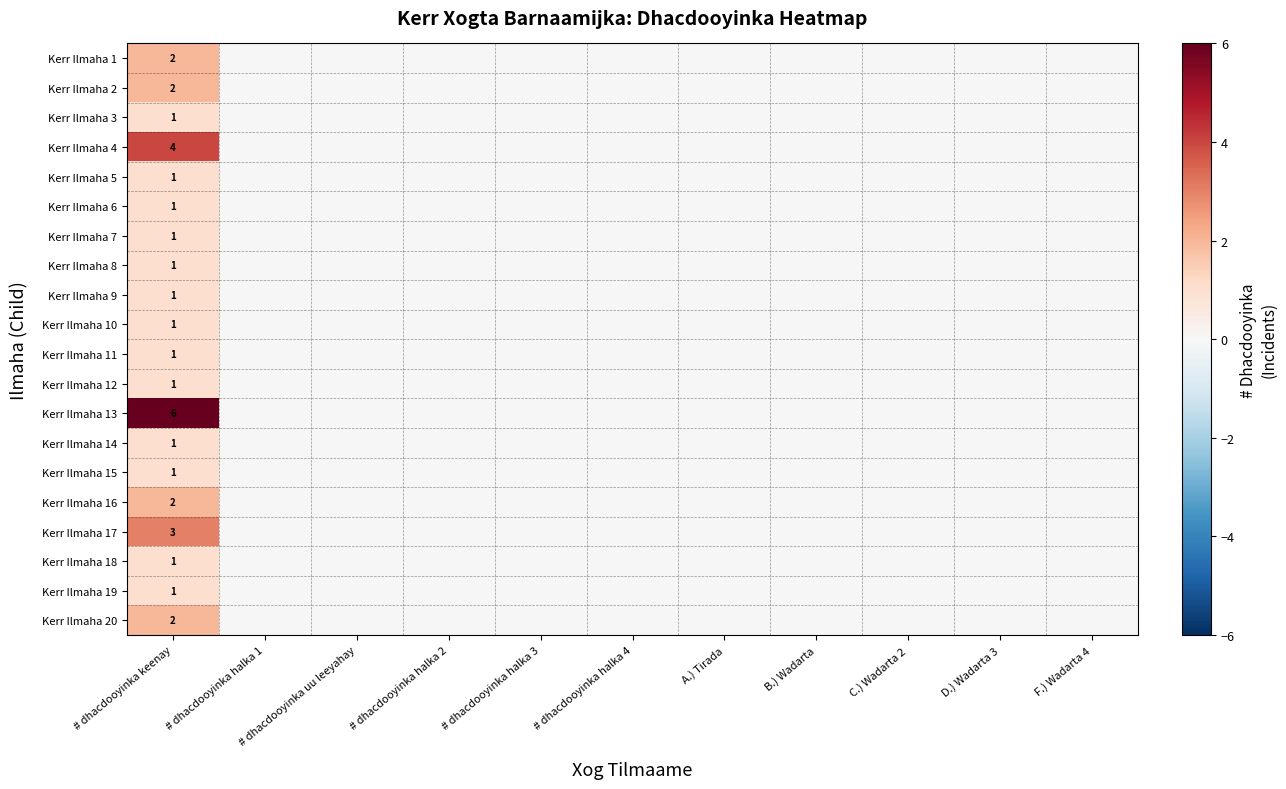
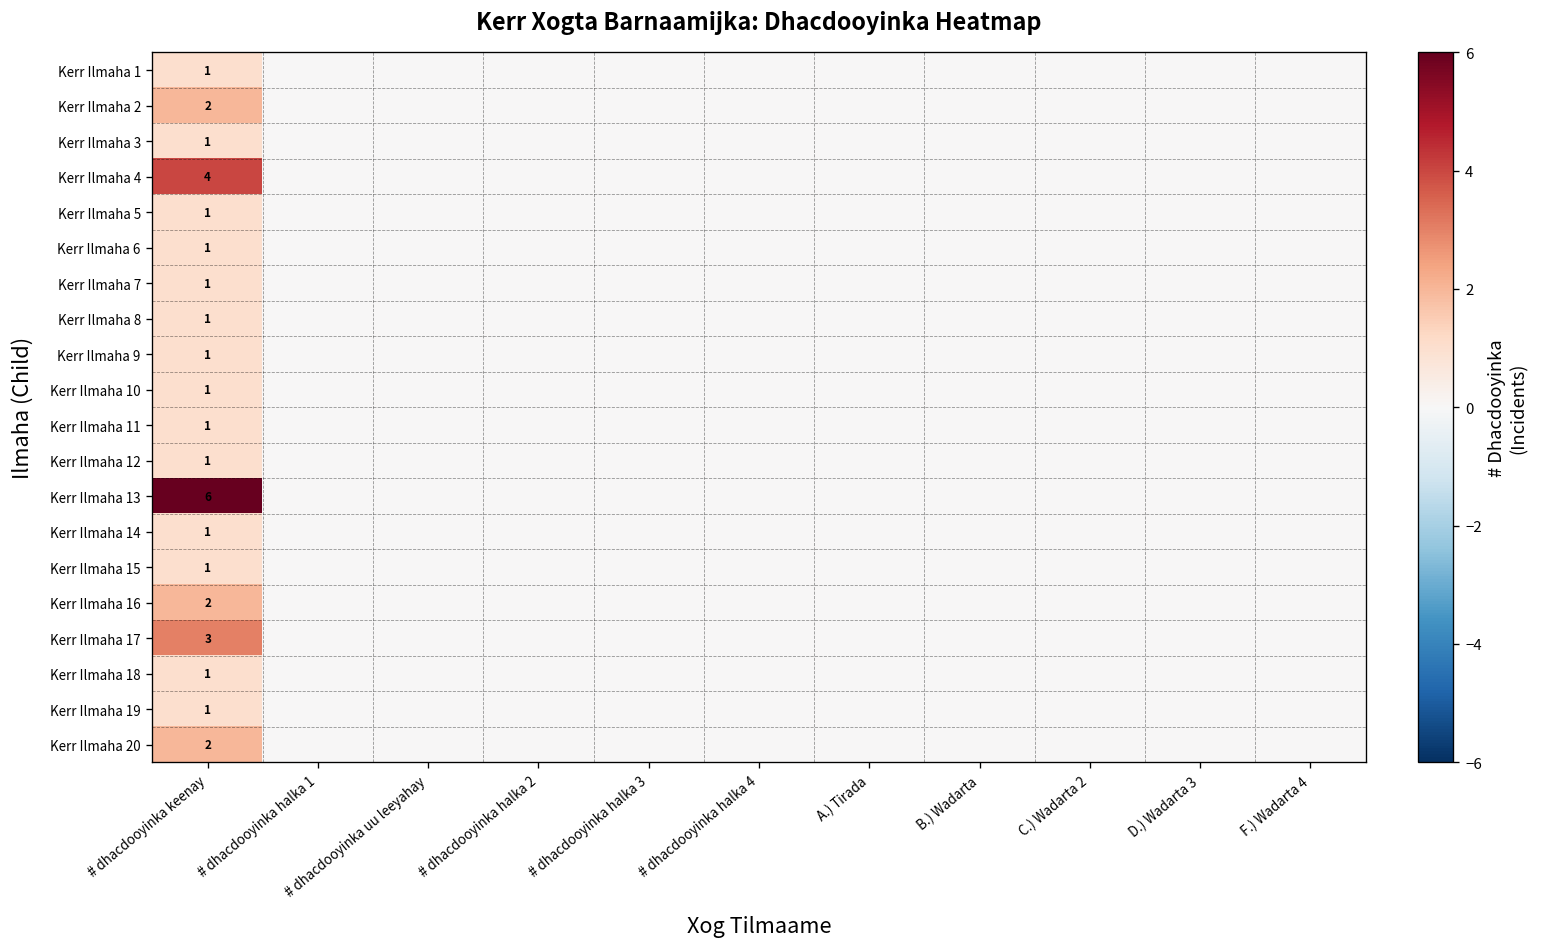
  {
    "Kerr Ilmaha 1": {
-     "# dhacdooyinka keenay": 2
+     "# dhacdooyinka keenay": 1
    },
    "Kerr Ilmaha 2": {
      "# dhacdooyinka keenay": 2
    },
    "Kerr Ilmaha 3": {
      "# dhacdooyinka keenay": 1
    },
    "Kerr Ilmaha 4": {
      "# dhacdooyinka keenay": 4
    },
    "Kerr Ilmaha 5": {
      "# dhacdooyinka keenay": 1
    },
    "Kerr Ilmaha 6": {
      "# dhacdooyinka keenay": 1
    },
    "Kerr Ilmaha 7": {
      "# dhacdooyinka keenay": 1
    },
    "Kerr Ilmaha 8": {
      "# dhacdooyinka keenay": 1
    },
    "Kerr Ilmaha 9": {
      "# dhacdooyinka keenay": 1
    },
    "Kerr Ilmaha 10": {
      "# dhacdooyinka keenay": 1
    },
    "Kerr Ilmaha 11": {
      "# dhacdooyinka keenay": 1
    },
    "Kerr Ilmaha 12": {
      "# dhacdooyinka keenay": 1
    },
    "Kerr Ilmaha 13": {
      "# dhacdooyinka keenay": 6
    },
    "Kerr Ilmaha 14": {
      "# dhacdooyinka keenay": 1
    },
    "Kerr Ilmaha 15": {
      "# dhacdooyinka keenay": 1
    },
    "Kerr Ilmaha 16": {
      "# dhacdooyinka keenay": 2
    },
    "Kerr Ilmaha 17": {
      "# dhacdooyinka keenay": 3
    },
    "Kerr Ilmaha 18": {
      "# dhacdooyinka keenay": 1
    },
    "Kerr Ilmaha 19": {
      "# dhacdooyinka keenay": 1
    },
    "Kerr Ilmaha 20": {
      "# dhacdooyinka keenay": 2
    }
  }
